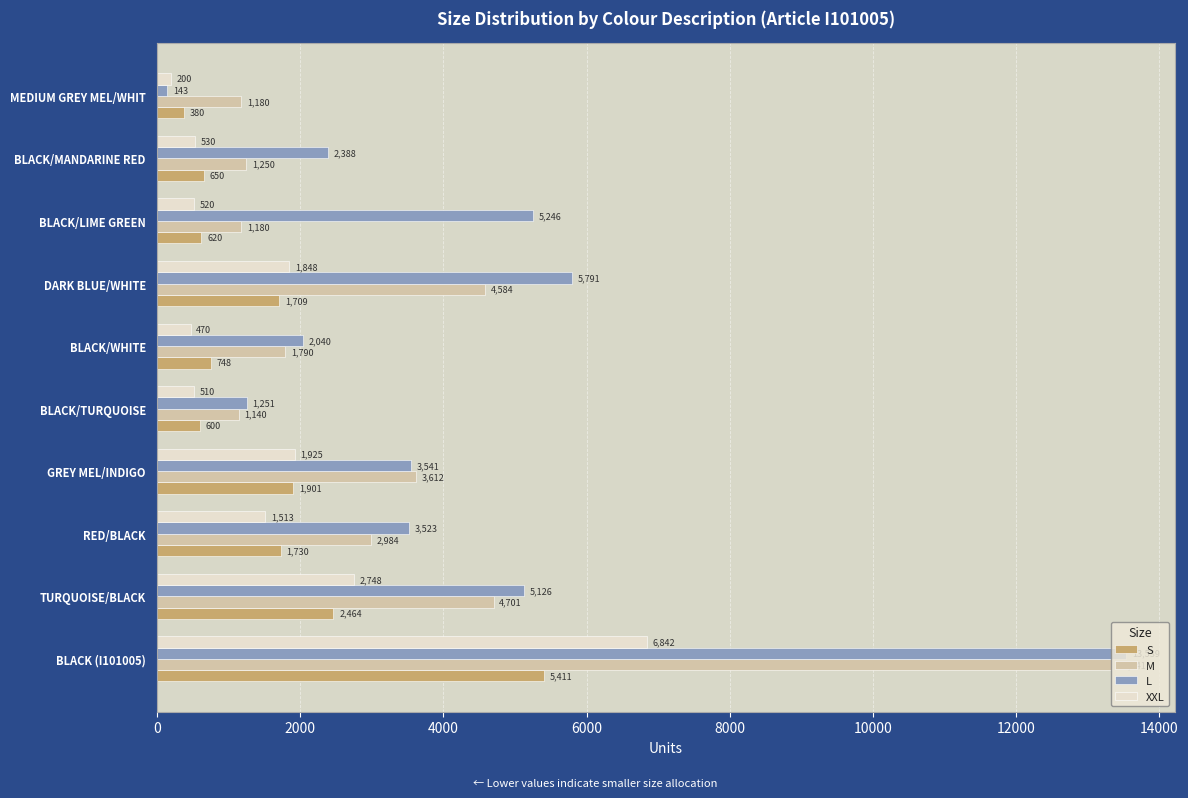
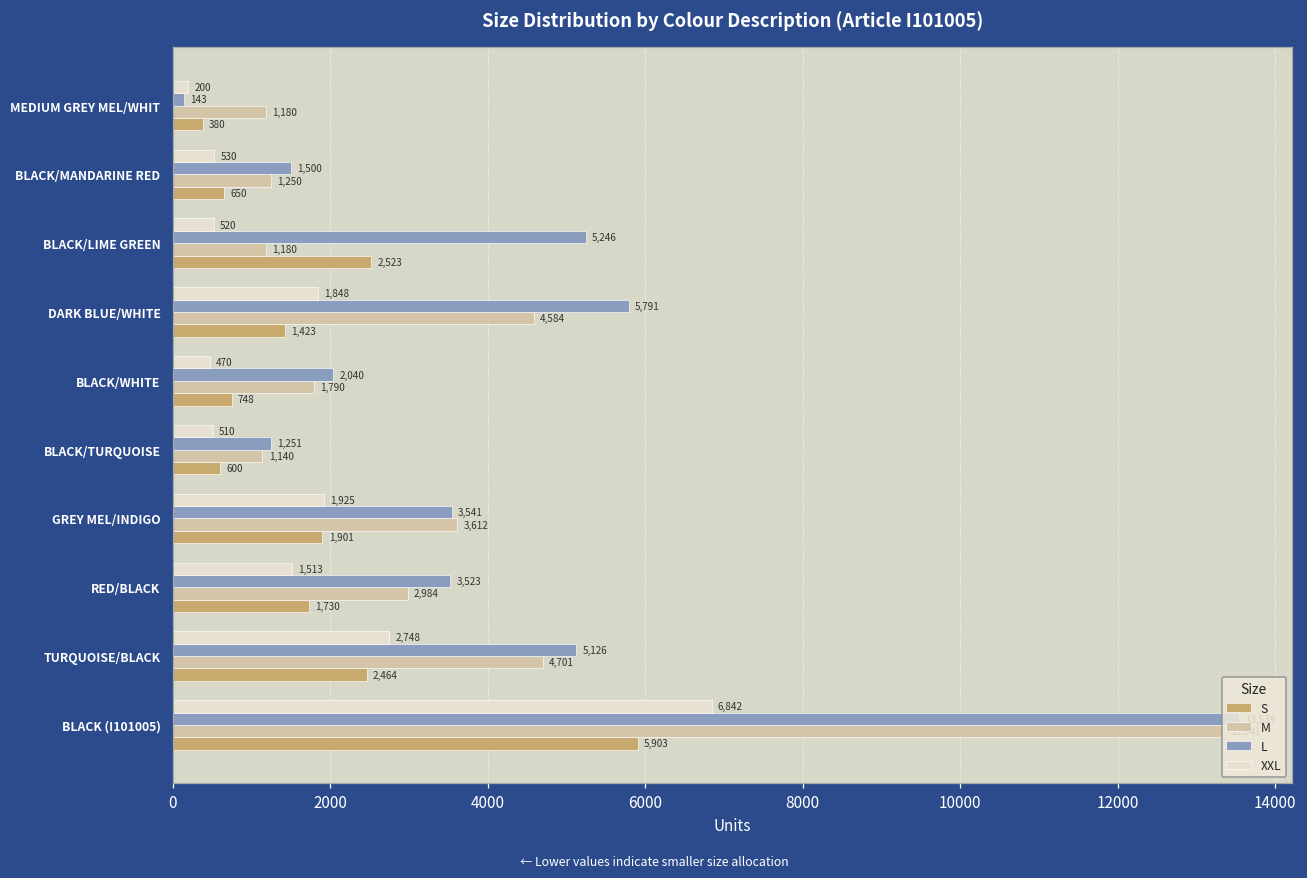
  {
    "S": {
      "MEDIUM GREY MEL/WHIT": "380",
      "BLACK/MANDARINE RED": "650",
-     "BLACK/LIME GREEN": "620",
-     "DARK BLUE/WHITE": "1,709",
+     "BLACK/LIME GREEN": "2,523",
+     "DARK BLUE/WHITE": "1,423",
      "BLACK/WHITE": "748",
      "BLACK/TURQUOISE": "600",
      "GREY MEL/INDIGO": "1,901",
      "RED/BLACK": "1,730",
      "TURQUOISE/BLACK": "2,464",
-     "BLACK (I101005)": "5,411"
+     "BLACK (I101005)": "5,903"
    },
    "L": {
      "MEDIUM GREY MEL/WHIT": "143",
-     "BLACK/MANDARINE RED": "2,388",
+     "BLACK/MANDARINE RED": "1,500",
      "BLACK/LIME GREEN": "5,246",
      "DARK BLUE/WHITE": "5,791",
      "BLACK/WHITE": "2,040",
      "BLACK/TURQUOISE": "1,251",
      "GREY MEL/INDIGO": "3,541",
      "RED/BLACK": "3,523",
      "TURQUOISE/BLACK": "5,126"
    }
  }
